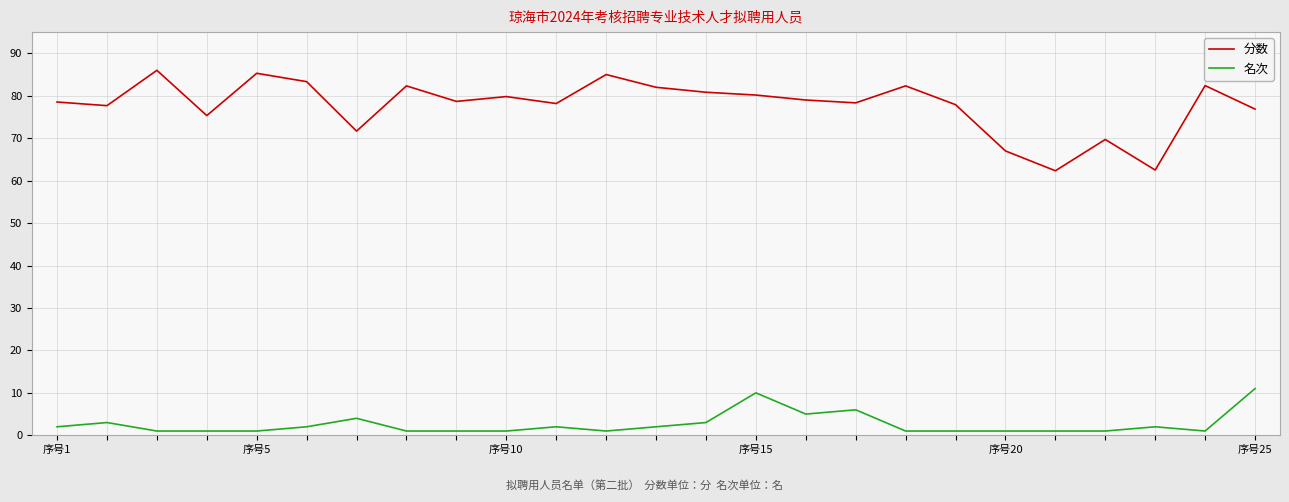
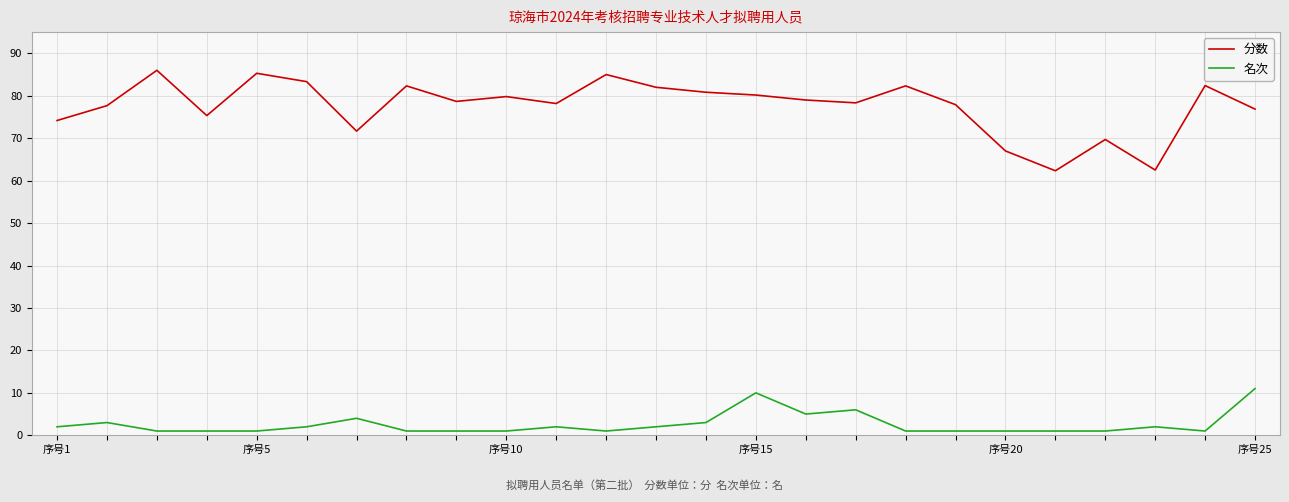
  {
    "分数": {
-     "序号1": 79,
+     "序号1": 74,
      "序号5": 85,
      "序号10": 80,
      "序号15": 80,
      "序号20": 67,
      "序号25": 77
    },
    "名次": {
      "序号1": 2,
      "序号5": 1,
      "序号10": 1,
      "序号15": 10,
      "序号20": 1,
      "序号25": 11
    }
  }
